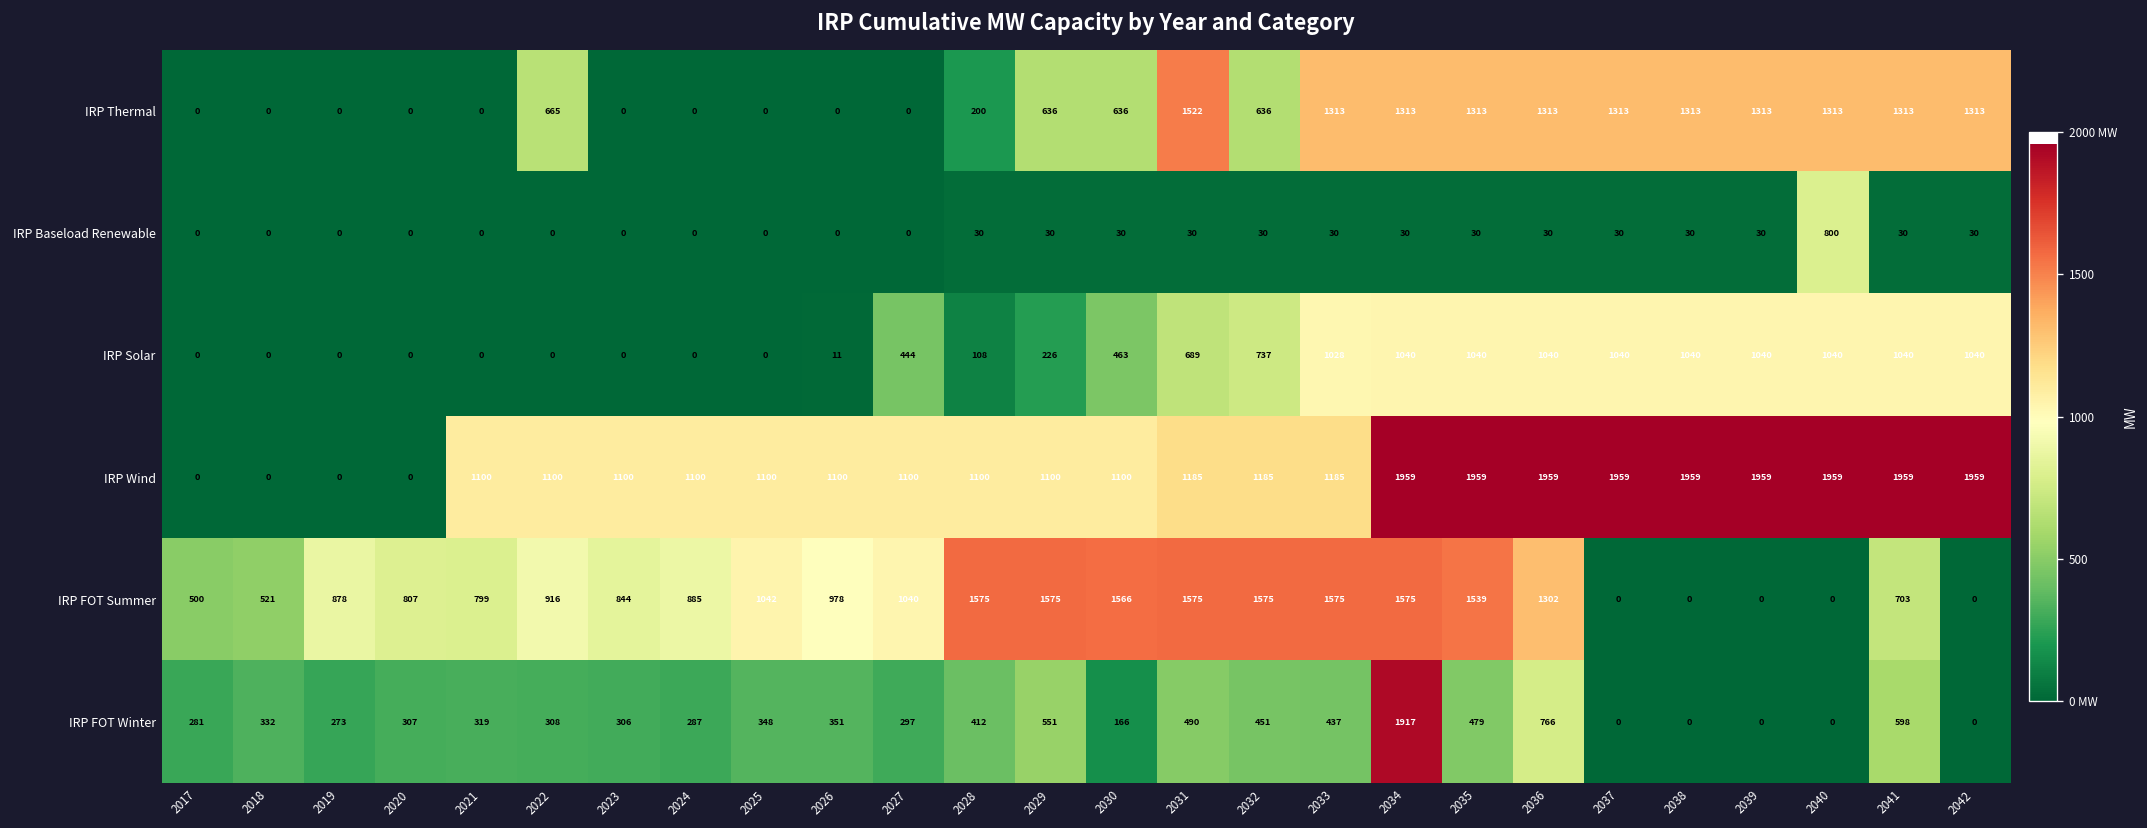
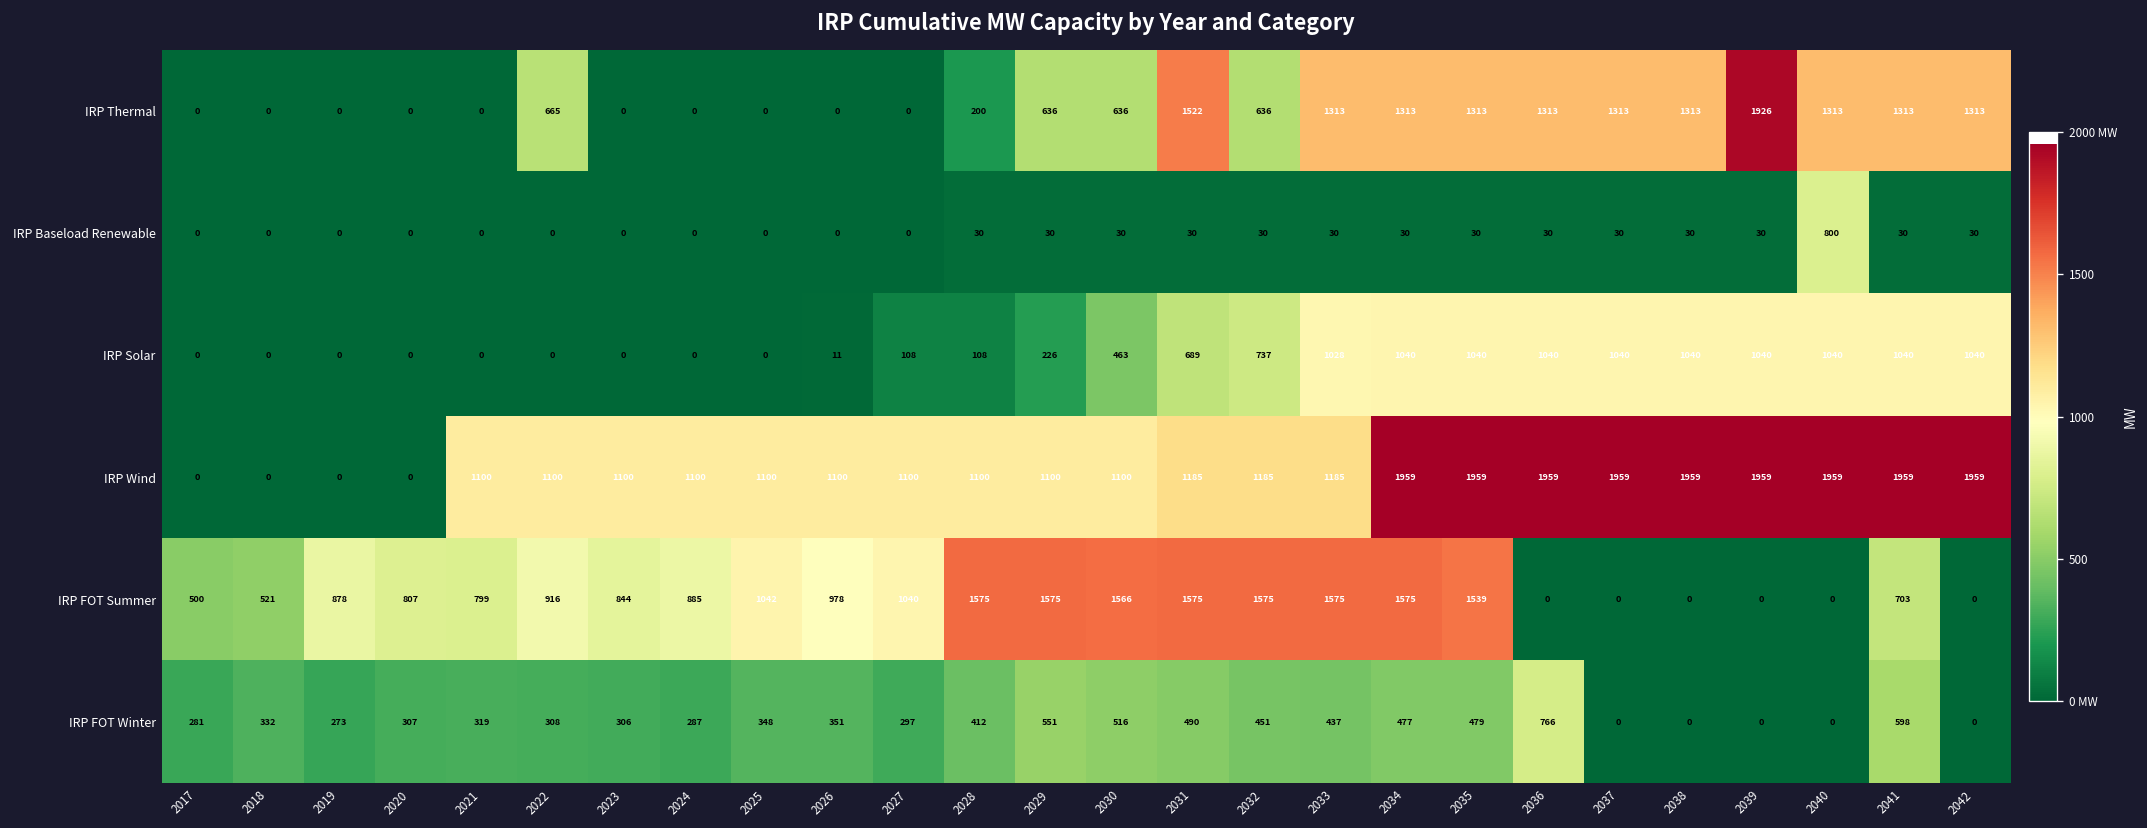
  {
    "IRP Thermal": {
      "2017": 0,
      "2018": 0,
      "2019": 0,
      "2020": 0,
      "2021": 0,
      "2022": 665,
      "2023": 0,
      "2024": 0,
      "2025": 0,
      "2026": 0,
      "2027": 0,
      "2028": 200,
      "2029": 636,
      "2030": 636,
      "2031": 1522,
      "2032": 636,
      "2033": 1313,
      "2034": 1313,
      "2035": 1313,
      "2036": 1313,
      "2037": 1313,
      "2038": 1313,
-     "2039": 1313,
+     "2039": 1926,
      "2040": 1313,
      "2041": 1313,
      "2042": 1313
    },
    "IRP Baseload Renewable": {
      "2017": 0,
      "2018": 0,
      "2019": 0,
      "2020": 0,
      "2021": 0,
      "2022": 0,
      "2023": 0,
      "2024": 0,
      "2025": 0,
      "2026": 0,
      "2027": 0,
      "2028": 30,
      "2029": 30,
      "2030": 30,
      "2031": 30,
      "2032": 30,
      "2033": 30,
      "2034": 30,
      "2035": 30,
      "2036": 30,
      "2037": 30,
      "2038": 30,
      "2039": 30,
      "2040": 800,
      "2041": 30,
      "2042": 30
    },
    "IRP Solar": {
      "2017": 0,
      "2018": 0,
      "2019": 0,
      "2020": 0,
      "2021": 0,
      "2022": 0,
      "2023": 0,
      "2024": 0,
      "2025": 0,
      "2026": 11,
-     "2027": 444,
+     "2027": 108,
      "2028": 108,
      "2029": 226,
      "2030": 463,
      "2031": 689,
      "2032": 737,
      "2033": 1028,
      "2034": 1040,
      "2035": 1040,
      "2036": 1040,
      "2037": 1040,
      "2038": 1040,
      "2039": 1040,
      "2040": 1040,
      "2041": 1040,
      "2042": 1040
    },
    "IRP Wind": {
      "2017": 0,
      "2018": 0,
      "2019": 0,
      "2020": 0,
      "2021": 1100,
      "2022": 1100,
      "2023": 1100,
      "2024": 1100,
      "2025": 1100,
      "2026": 1100,
      "2027": 1100,
      "2028": 1100,
      "2029": 1100,
      "2030": 1100,
      "2031": 1185,
      "2032": 1185,
      "2033": 1185,
      "2034": 1959,
      "2035": 1959,
      "2036": 1959,
      "2037": 1959,
      "2038": 1959,
      "2039": 1959,
      "2040": 1959,
      "2041": 1959,
      "2042": 1959
    },
    "IRP FOT Summer": {
      "2017": 500,
      "2018": 521,
      "2019": 878,
      "2020": 807,
      "2021": 799,
      "2022": 916,
      "2023": 844,
      "2024": 885,
      "2025": 1042,
      "2026": 978,
      "2027": 1040,
      "2028": 1575,
      "2029": 1575,
      "2030": 1566,
      "2031": 1575,
      "2032": 1575,
      "2033": 1575,
      "2034": 1575,
      "2035": 1539,
-     "2036": 1302,
+     "2036": 0,
      "2037": 0,
      "2038": 0,
      "2039": 0,
      "2040": 0,
      "2041": 703,
      "2042": 0
    },
    "IRP FOT Winter": {
      "2017": 281,
      "2018": 332,
      "2019": 273,
      "2020": 307,
      "2021": 319,
      "2022": 308,
      "2023": 306,
      "2024": 287,
      "2025": 348,
      "2026": 351,
      "2027": 297,
      "2028": 412,
      "2029": 551,
-     "2030": 166,
+     "2030": 516,
      "2031": 490,
      "2032": 451,
      "2033": 437,
-     "2034": 1917,
+     "2034": 477,
      "2035": 479,
      "2036": 766,
      "2037": 0,
      "2038": 0,
      "2039": 0,
      "2040": 0,
      "2041": 598,
      "2042": 0
    }
  }
